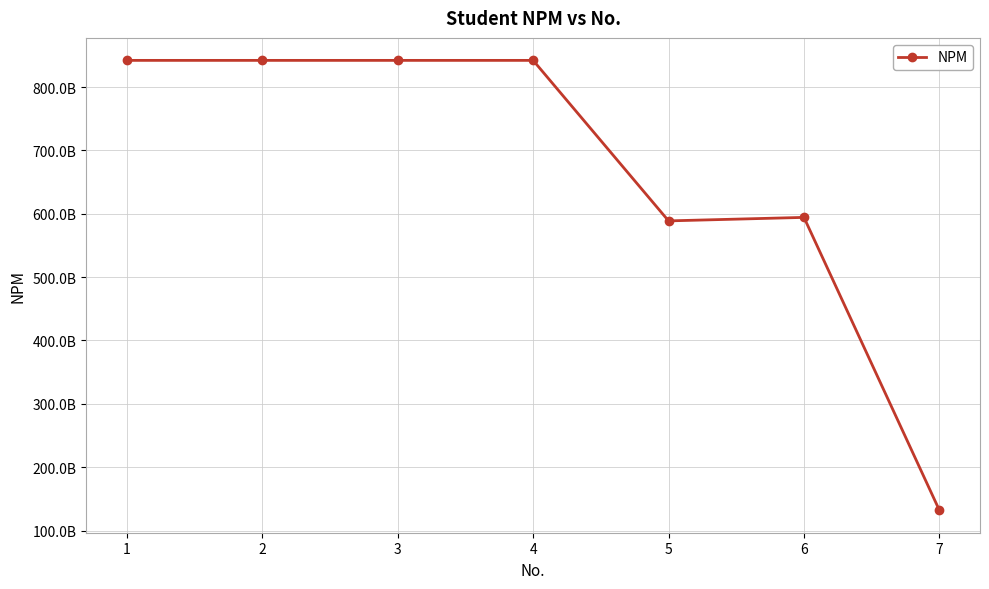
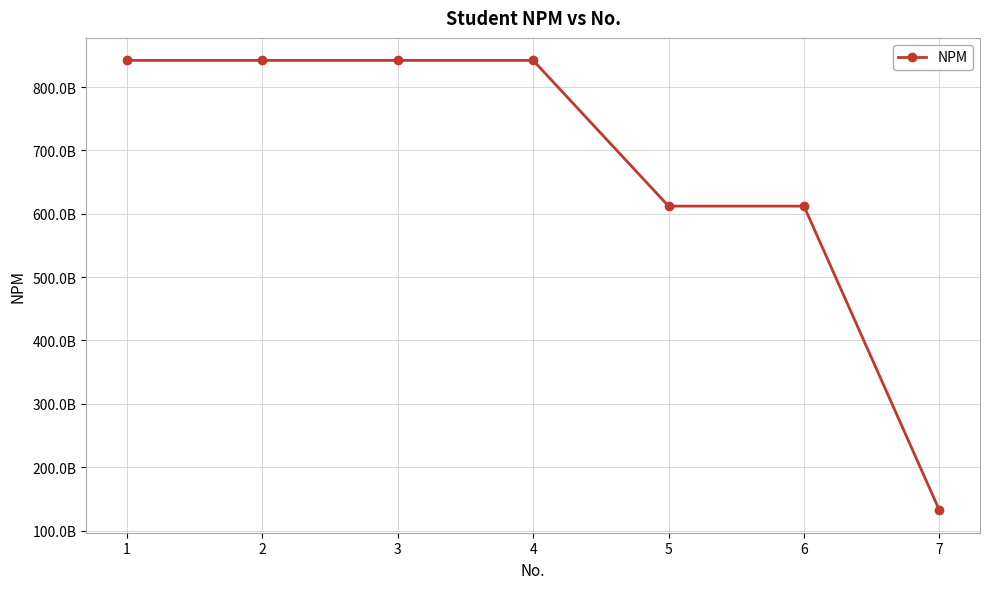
  {
    "1": 840000000000,
    "2": 840000000000,
    "3": 840000000000,
    "4": 840000000000,
-   "5": 590000000000,
-   "6": 590000000000,
+   "5": 610000000000,
+   "6": 610000000000,
    "7": 130000000000
  }
